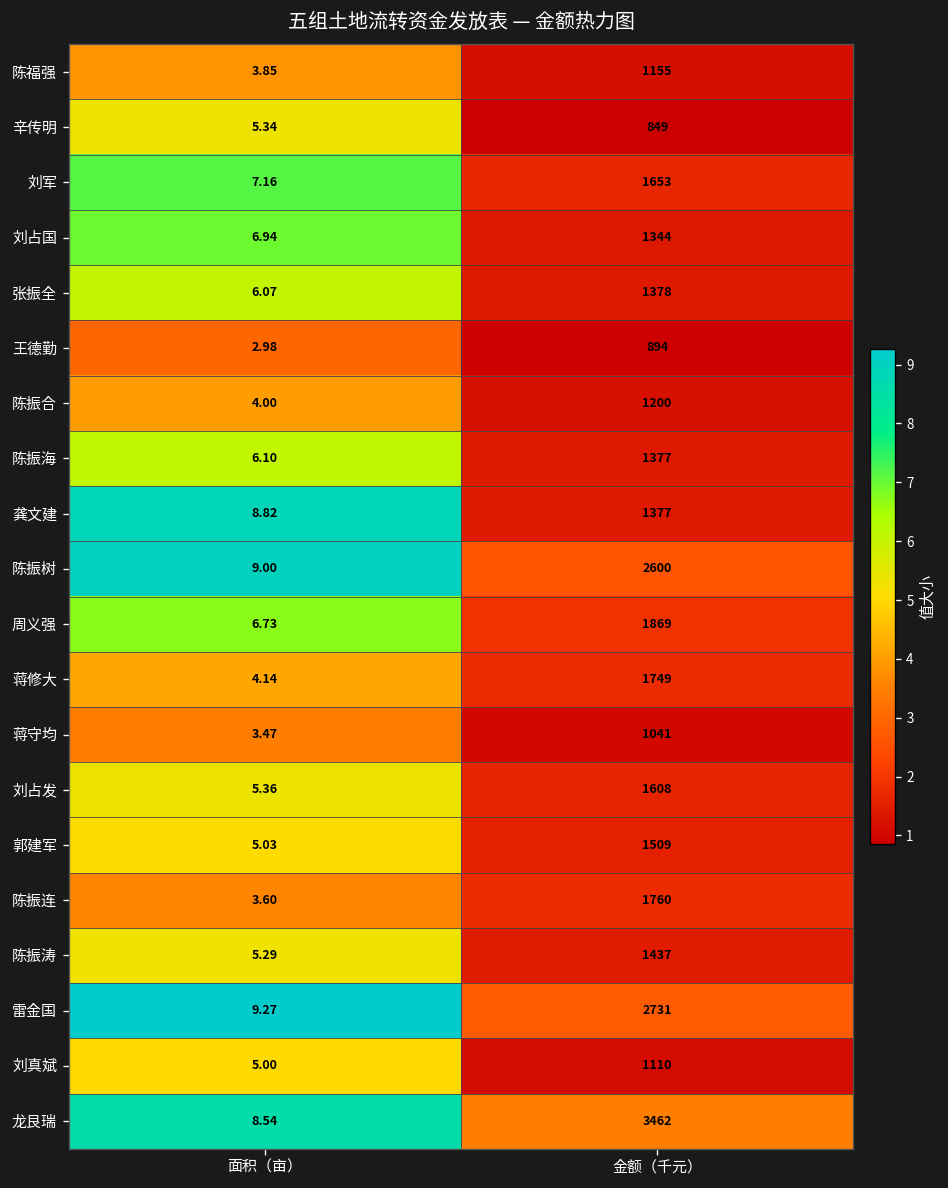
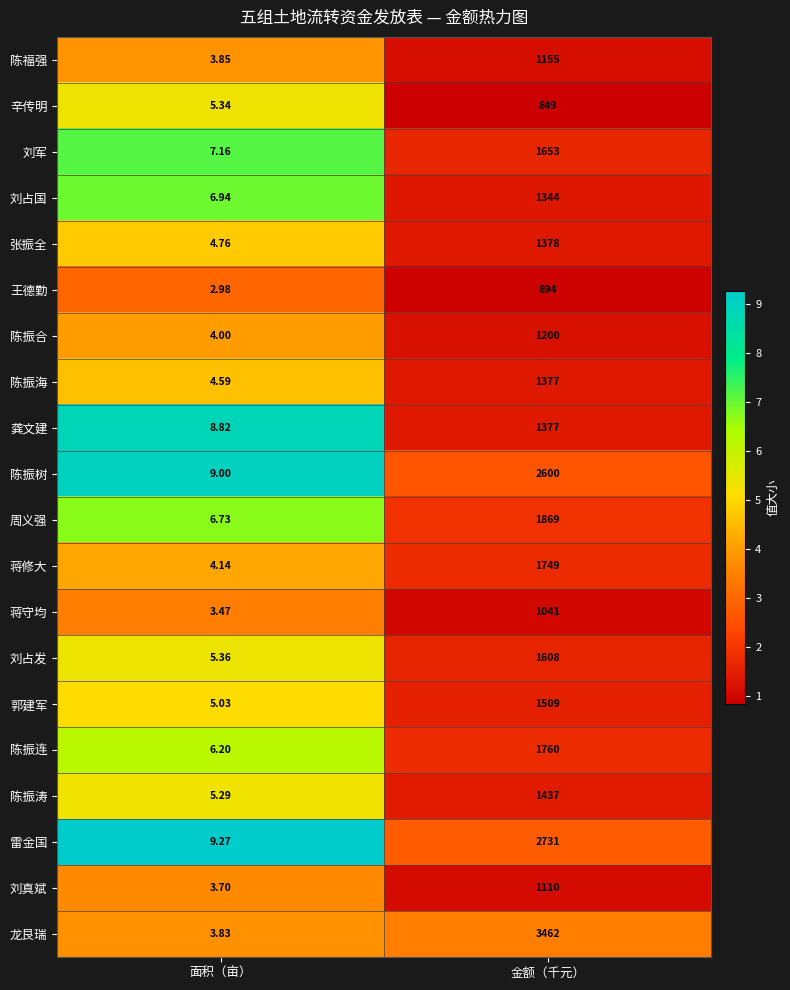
  {
    "陈福强": {
      "面积（亩）": 3.85,
      "金额（千元）": 1155
    },
    "辛传明": {
      "面积（亩）": 5.34,
      "金额（千元）": 849
    },
    "刘军": {
      "面积（亩）": 7.16,
      "金额（千元）": 1653
    },
    "刘占国": {
      "面积（亩）": 6.94,
      "金额（千元）": 1344
    },
    "张振全": {
-     "面积（亩）": 6.07,
+     "面积（亩）": 4.76,
      "金额（千元）": 1378
    },
    "王德勤": {
      "面积（亩）": 2.98,
      "金额（千元）": 894
    },
    "陈振合": {
      "面积（亩）": 4.00,
      "金额（千元）": 1200
    },
    "陈振海": {
-     "面积（亩）": 6.10,
+     "面积（亩）": 4.59,
      "金额（千元）": 1377
    },
    "龚文建": {
      "面积（亩）": 8.82,
      "金额（千元）": 1377
    },
    "陈振树": {
      "面积（亩）": 9.00,
      "金额（千元）": 2600
    },
    "周义强": {
      "面积（亩）": 6.73,
      "金额（千元）": 1869
    },
    "蒋修大": {
      "面积（亩）": 4.14,
      "金额（千元）": 1749
    },
    "蒋守均": {
      "面积（亩）": 3.47,
      "金额（千元）": 1041
    },
    "刘占发": {
      "面积（亩）": 5.36,
      "金额（千元）": 1608
    },
    "郭建军": {
      "面积（亩）": 5.03,
      "金额（千元）": 1509
    },
    "陈振连": {
-     "面积（亩）": 3.60,
+     "面积（亩）": 6.20,
      "金额（千元）": 1760
    },
    "陈振涛": {
      "面积（亩）": 5.29,
      "金额（千元）": 1437
    },
    "雷金国": {
      "面积（亩）": 9.27,
      "金额（千元）": 2731
    },
    "刘真斌": {
-     "面积（亩）": 5.00,
+     "面积（亩）": 3.70,
      "金额（千元）": 1110
    },
    "龙艮瑞": {
-     "面积（亩）": 8.54,
+     "面积（亩）": 3.83,
      "金额（千元）": 3462
    }
  }
